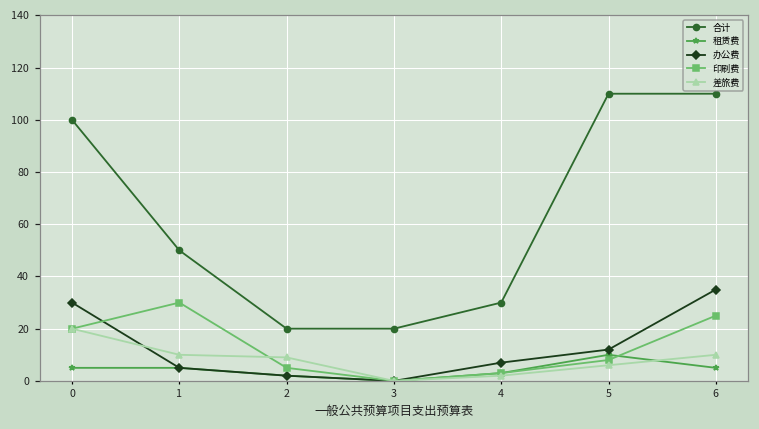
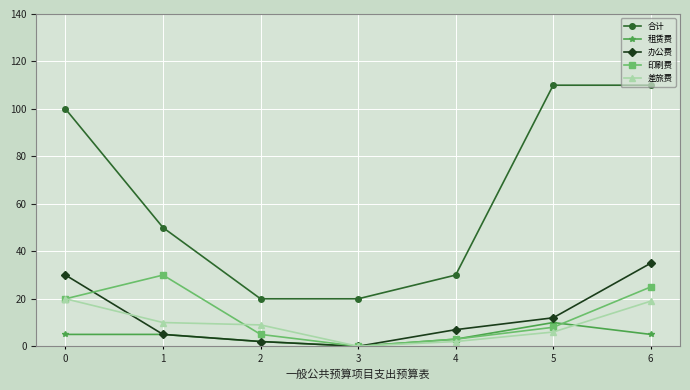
  {
    "差旅费": {
      "1": 10,
      "2": 9,
      "5": 6,
-     "6": 10
+     "6": 19
    }
  }
